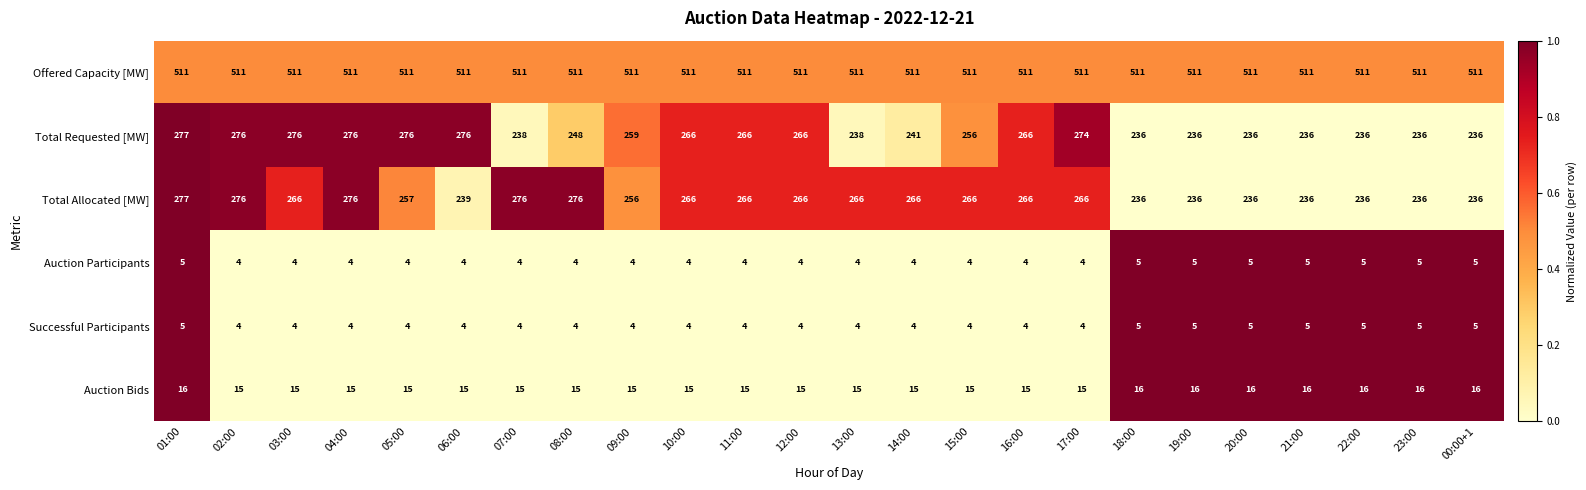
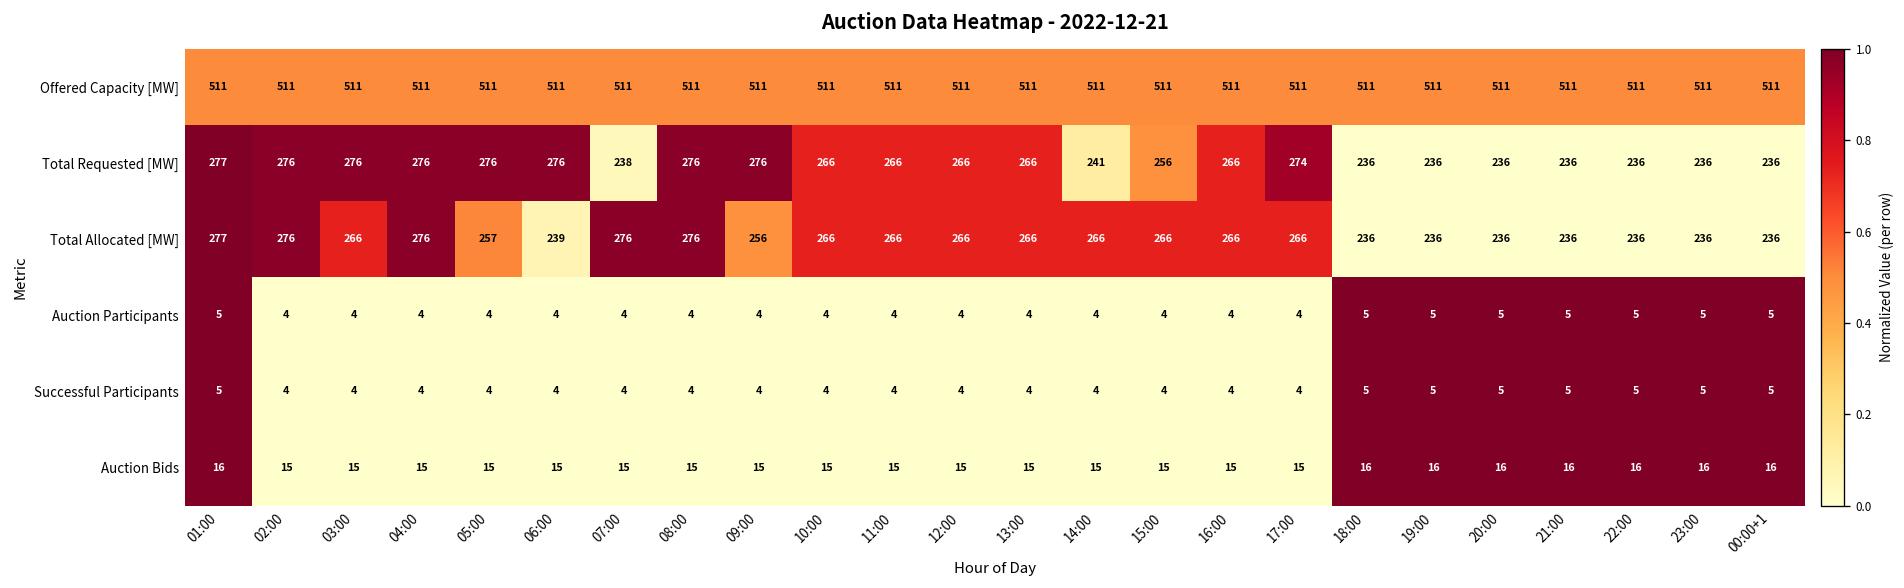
  {
    "Offered Capacity [MW]": {
      "01:00": 511,
      "02:00": 511,
      "03:00": 511,
      "04:00": 511,
      "05:00": 511,
      "06:00": 511,
      "07:00": 511,
      "08:00": 511,
      "09:00": 511,
      "10:00": 511,
      "11:00": 511,
      "12:00": 511,
      "13:00": 511,
      "14:00": 511,
      "15:00": 511,
      "16:00": 511,
      "17:00": 511,
      "18:00": 511,
      "19:00": 511,
      "20:00": 511,
      "21:00": 511,
      "22:00": 511,
      "23:00": 511,
      "00:00+1": 511
    },
    "Total Requested [MW]": {
      "01:00": 277,
      "02:00": 276,
      "03:00": 276,
      "04:00": 276,
      "05:00": 276,
      "06:00": 276,
      "07:00": 238,
-     "08:00": 248,
-     "09:00": 259,
+     "08:00": 276,
+     "09:00": 276,
      "10:00": 266,
      "11:00": 266,
      "12:00": 266,
-     "13:00": 238,
+     "13:00": 266,
      "14:00": 241,
      "15:00": 256,
      "16:00": 266,
      "17:00": 274,
      "18:00": 236,
      "19:00": 236,
      "20:00": 236,
      "21:00": 236,
      "22:00": 236,
      "23:00": 236,
      "00:00+1": 236
    },
    "Total Allocated [MW]": {
      "01:00": 277,
      "02:00": 276,
      "03:00": 266,
      "04:00": 276,
      "05:00": 257,
      "06:00": 239,
      "07:00": 276,
      "08:00": 276,
      "09:00": 256,
      "10:00": 266,
      "11:00": 266,
      "12:00": 266,
      "13:00": 266,
      "14:00": 266,
      "15:00": 266,
      "16:00": 266,
      "17:00": 266,
      "18:00": 236,
      "19:00": 236,
      "20:00": 236,
      "21:00": 236,
      "22:00": 236,
      "23:00": 236,
      "00:00+1": 236
    },
    "Auction Participants": {
      "01:00": 5,
      "02:00": 4,
      "03:00": 4,
      "04:00": 4,
      "05:00": 4,
      "06:00": 4,
      "07:00": 4,
      "08:00": 4,
      "09:00": 4,
      "10:00": 4,
      "11:00": 4,
      "12:00": 4,
      "13:00": 4,
      "14:00": 4,
      "15:00": 4,
      "16:00": 4,
      "17:00": 4,
      "18:00": 5,
      "19:00": 5,
      "20:00": 5,
      "21:00": 5,
      "22:00": 5,
      "23:00": 5,
      "00:00+1": 5
    },
    "Successful Participants": {
      "01:00": 5,
      "02:00": 4,
      "03:00": 4,
      "04:00": 4,
      "05:00": 4,
      "06:00": 4,
      "07:00": 4,
      "08:00": 4,
      "09:00": 4,
      "10:00": 4,
      "11:00": 4,
      "12:00": 4,
      "13:00": 4,
      "14:00": 4,
      "15:00": 4,
      "16:00": 4,
      "17:00": 4,
      "18:00": 5,
      "19:00": 5,
      "20:00": 5,
      "21:00": 5,
      "22:00": 5,
      "23:00": 5,
      "00:00+1": 5
    },
    "Auction Bids": {
      "01:00": 16,
      "02:00": 15,
      "03:00": 15,
      "04:00": 15,
      "05:00": 15,
      "06:00": 15,
      "07:00": 15,
      "08:00": 15,
      "09:00": 15,
      "10:00": 15,
      "11:00": 15,
      "12:00": 15,
      "13:00": 15,
      "14:00": 15,
      "15:00": 15,
      "16:00": 15,
      "17:00": 15,
      "18:00": 16,
      "19:00": 16,
      "20:00": 16,
      "21:00": 16,
      "22:00": 16,
      "23:00": 16,
      "00:00+1": 16
    }
  }
